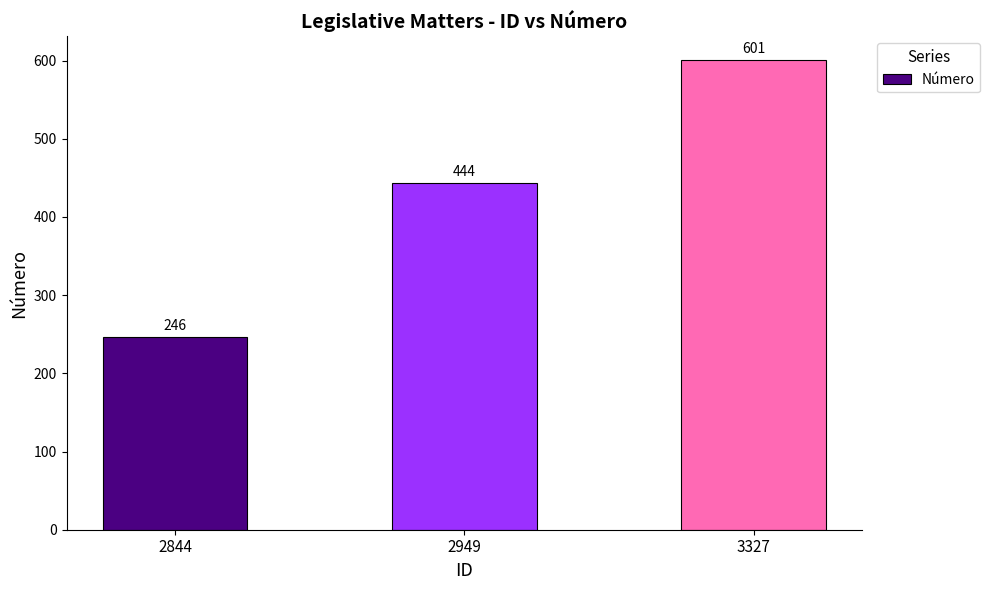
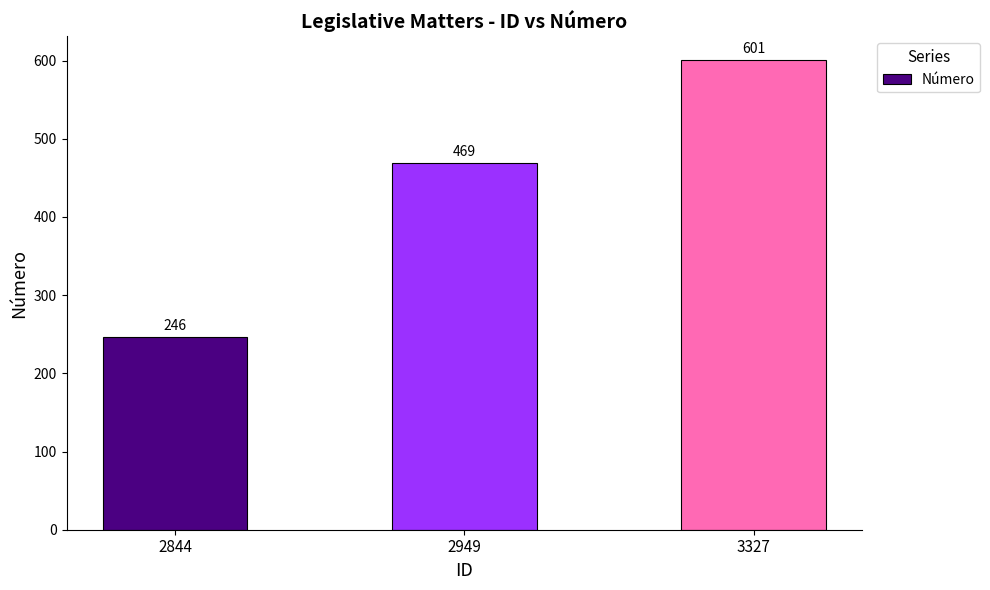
  {
    "2844": 246,
-   "2949": 444,
+   "2949": 469,
    "3327": 601
  }
